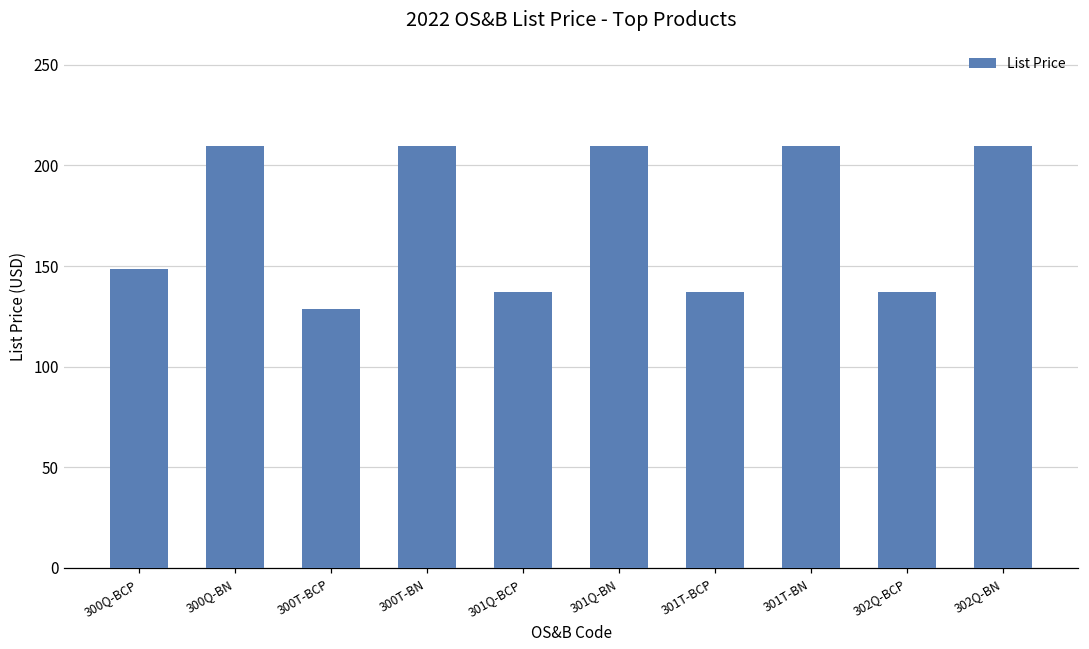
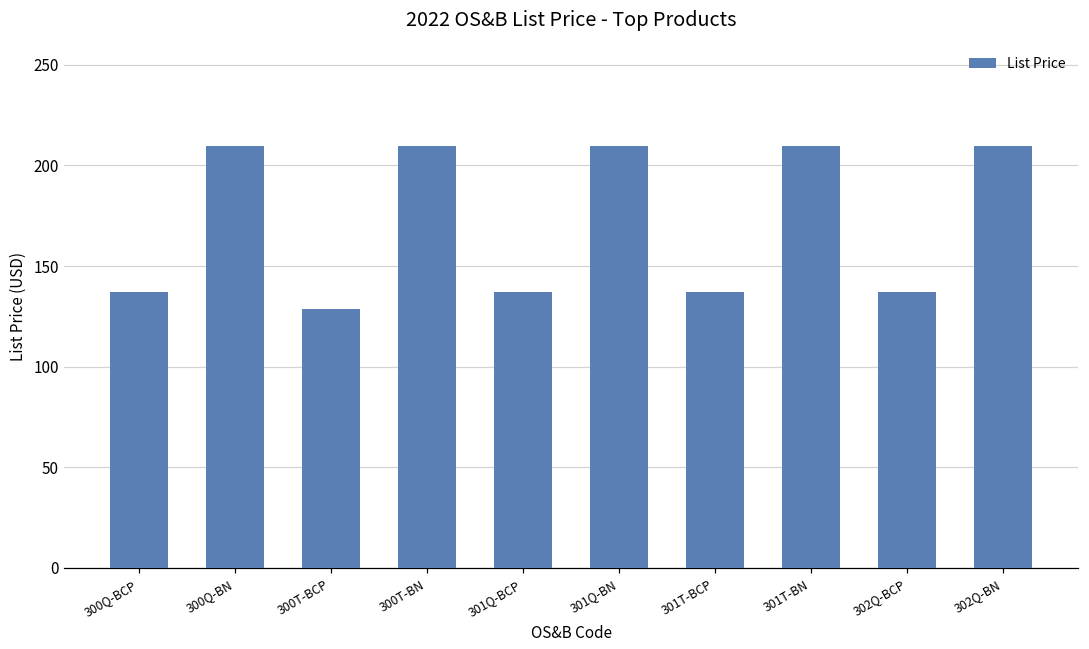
  {
-   "300Q-BCP": 148,
+   "300Q-BCP": 137,
    "300Q-BN": 210,
    "300T-BCP": 129,
    "300T-BN": 210,
    "301Q-BCP": 137,
    "301Q-BN": 210,
    "301T-BCP": 137,
    "301T-BN": 210,
    "302Q-BCP": 137,
    "302Q-BN": 210
  }
